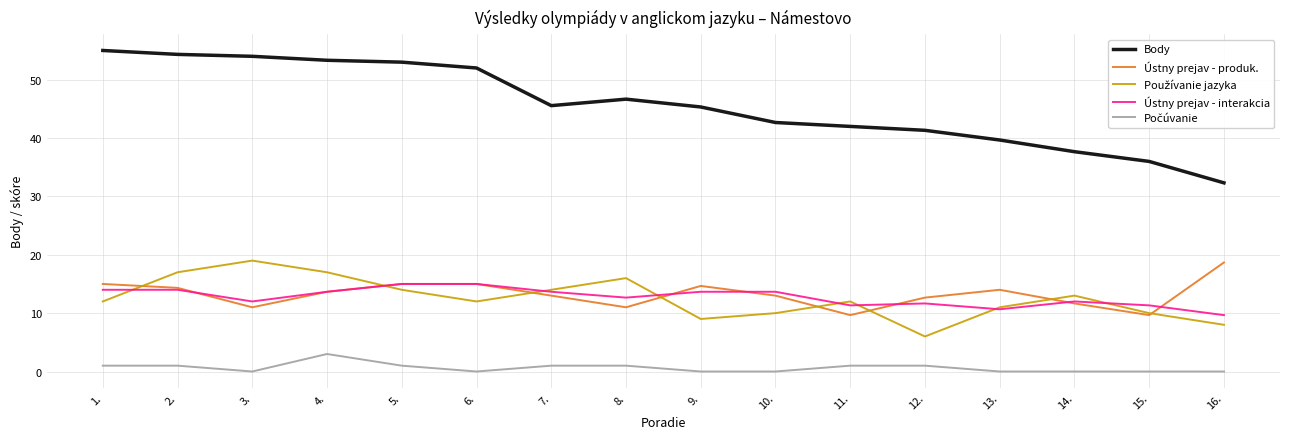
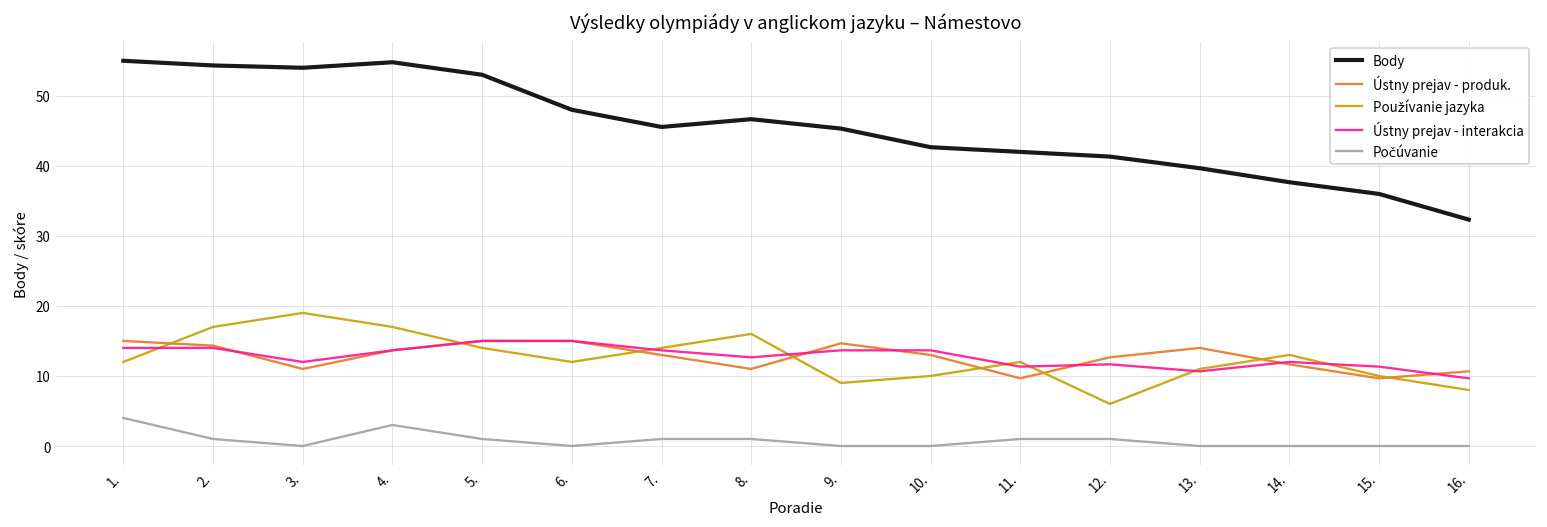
  {
    "Body": {
      "1.": 55,
      "2.": 54,
      "3.": 54,
-     "4.": 53,
+     "4.": 55,
      "5.": 53,
-     "6.": 52,
+     "6.": 48,
      "7.": 46,
      "8.": 47,
      "9.": 45,
      "10.": 43,
      "11.": 42,
      "12.": 41,
      "13.": 40,
      "14.": 38,
      "15.": 36,
      "16.": 32
    },
    "Ústny prejav - produk.": {
      "1.": 15,
      "3.": 11,
      "7.": 13,
      "8.": 11,
      "9.": 15,
      "10.": 13,
      "11.": 10,
      "12.": 13,
      "13.": 14,
-     "16.": 19
+     "16.": 11
    },
    "Používanie jazyka": {
      "1.": 12,
      "2.": 17,
      "3.": 19,
      "4.": 17,
      "5.": 14,
      "6.": 12,
      "8.": 16,
      "9.": 9,
      "10.": 10,
      "11.": 12,
      "12.": 6,
      "14.": 13,
      "16.": 8
    },
    "Ústny prejav - interakcia": {
      "1.": 14,
      "3.": 12,
      "8.": 13,
      "9.": 14,
      "10.": 14,
      "11.": 11,
      "12.": 12,
      "15.": 11,
      "16.": 10
    },
    "Počúvanie": {
-     "1.": 1,
+     "1.": 4,
      "2.": 1,
      "3.": 0,
      "4.": 3,
      "5.": 1,
      "6.": 0,
      "7.": 1,
      "8.": 1,
      "9.": 0,
      "10.": 0,
      "11.": 1,
      "12.": 1,
      "13.": 0,
      "14.": 0,
      "15.": 0,
      "16.": 0
    }
  }
